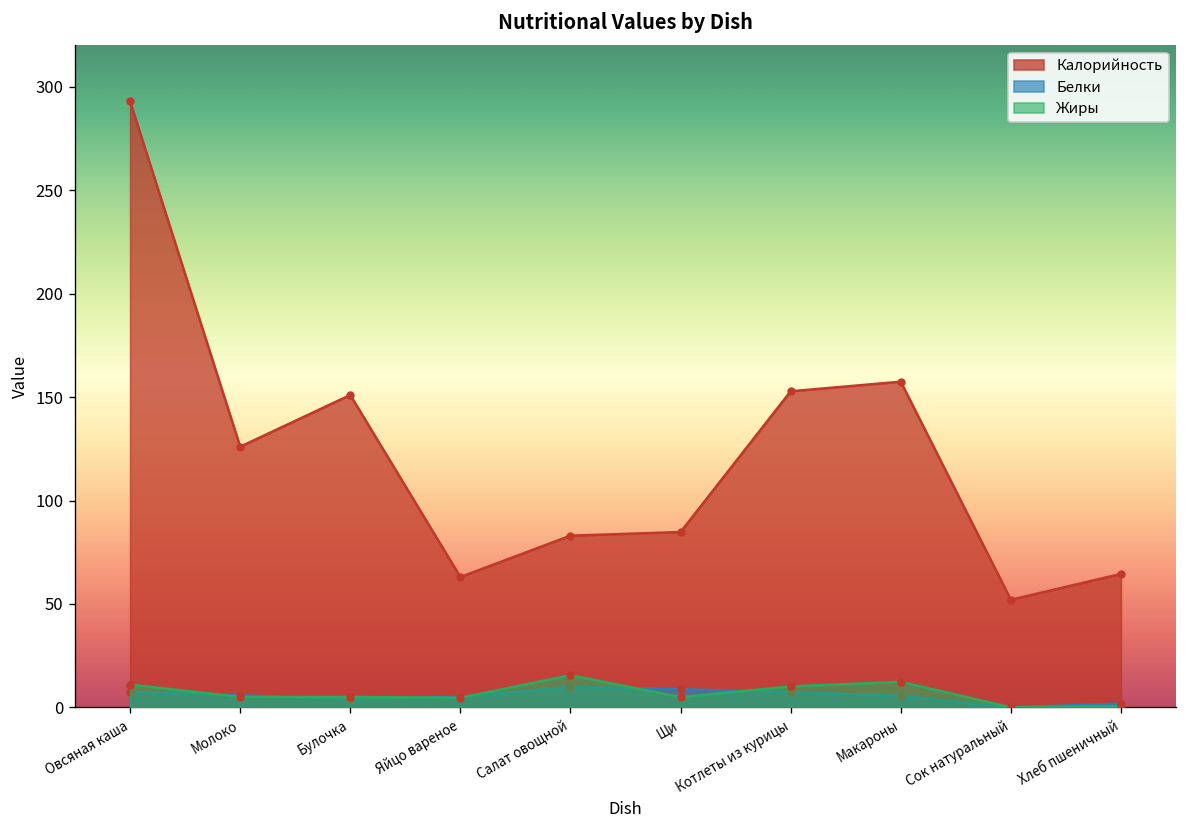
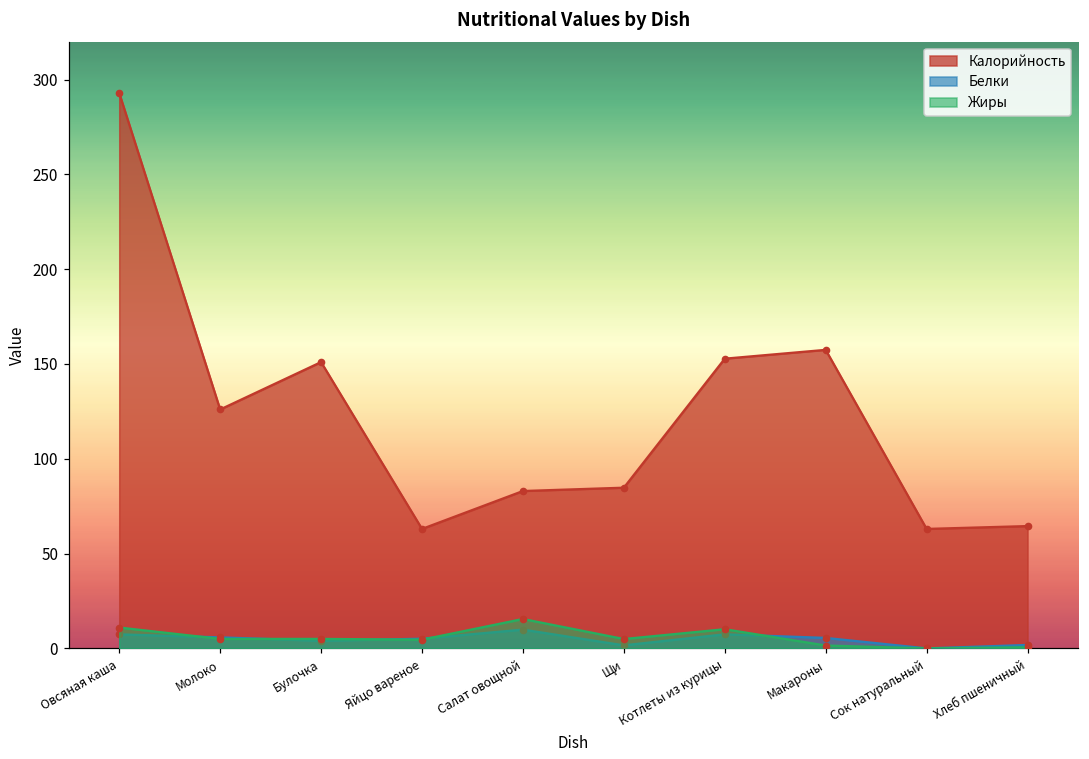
  {
    "Калорийность": {
      "Овсяная каша": 293,
      "Молоко": 126,
      "Булочка": 151,
      "Яйцо вареное": 63,
      "Салат овощной": 83,
      "Щи": 85,
      "Котлеты из курицы": 153,
      "Макароны": 157,
-     "Сок натуральный": 52,
+     "Сок натуральный": 63,
      "Хлеб пшеничный": 65
    },
    "Белки": {
      "Овсяная каша": 7,
      "Салат овощной": 10,
-     "Щи": 9,
+     "Щи": 2,
      "Котлеты из курицы": 7,
      "Макароны": 6
    },
    "Жиры": {
      "Овсяная каша": 11,
      "Салат овощной": 16,
      "Щи": 5,
      "Котлеты из курицы": 10,
-     "Макароны": 12
+     "Макароны": 2
    }
  }
